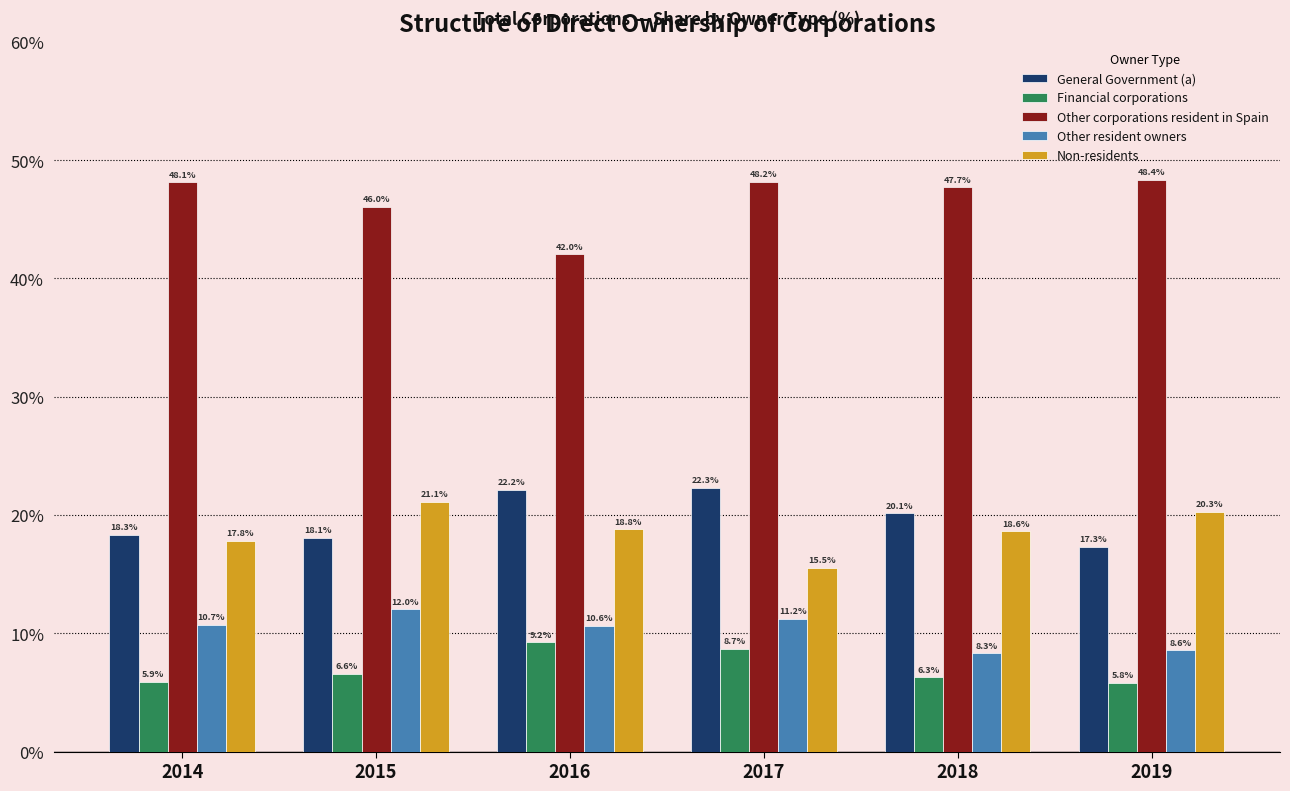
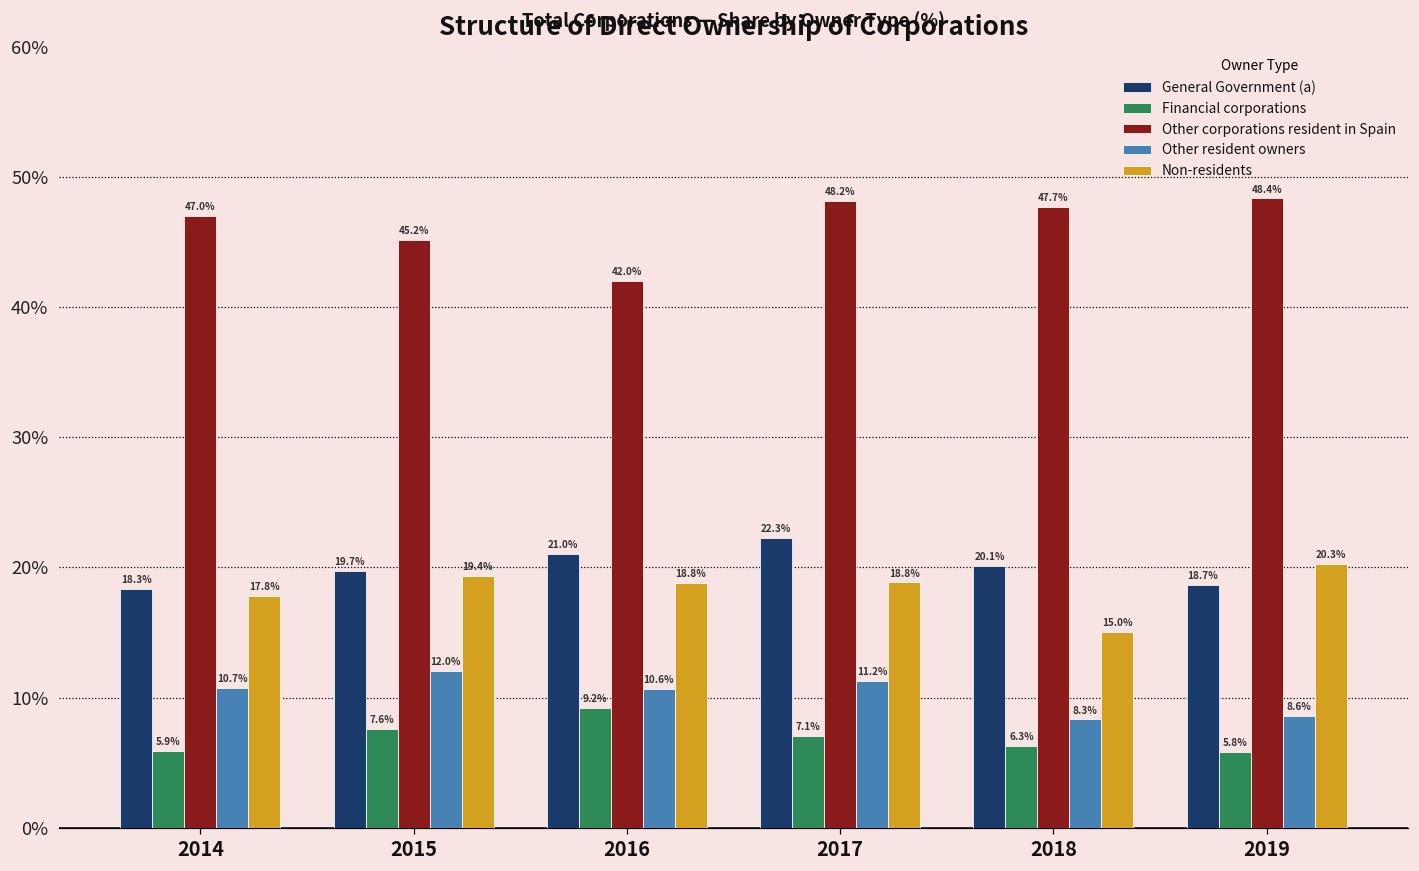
  {
    "General Government (a)": {
      "2014": "18.3%",
-     "2015": "18.1%",
-     "2016": "22.2%",
+     "2015": "19.7%",
+     "2016": "21.0%",
      "2017": "22.3%",
      "2018": "20.1%",
-     "2019": "17.3%"
+     "2019": "18.7%"
    },
    "Financial corporations": {
      "2014": "5.9%",
-     "2015": "6.6%",
+     "2015": "7.6%",
      "2016": "9.2%",
-     "2017": "8.7%",
+     "2017": "7.1%",
      "2018": "6.3%",
      "2019": "5.8%"
    },
    "Other corporations resident in Spain": {
-     "2014": "48.1%",
-     "2015": "46.0%",
+     "2014": "47.0%",
+     "2015": "45.2%",
      "2016": "42.0%",
      "2017": "48.2%",
      "2018": "47.7%",
      "2019": "48.4%"
    },
    "Other resident owners": {
      "2014": "10.7%",
      "2015": "12.0%",
      "2016": "10.6%",
      "2017": "11.2%",
      "2018": "8.3%",
      "2019": "8.6%"
    },
    "Non-residents": {
      "2014": "17.8%",
-     "2015": "21.1%",
+     "2015": "19.4%",
      "2016": "18.8%",
-     "2017": "15.5%",
-     "2018": "18.6%",
+     "2017": "18.8%",
+     "2018": "15.0%",
      "2019": "20.3%"
    }
  }
